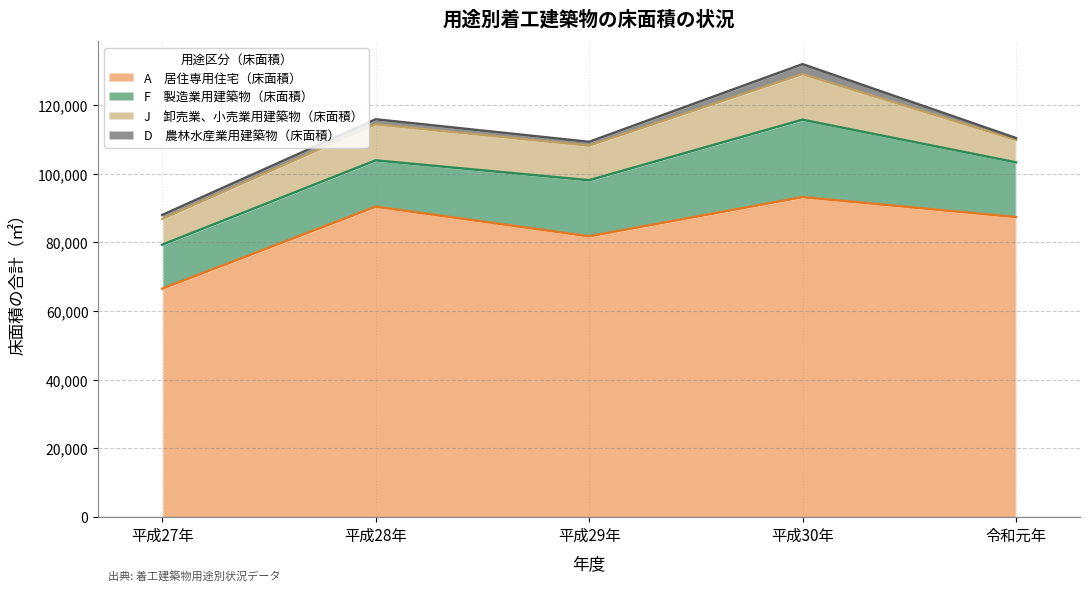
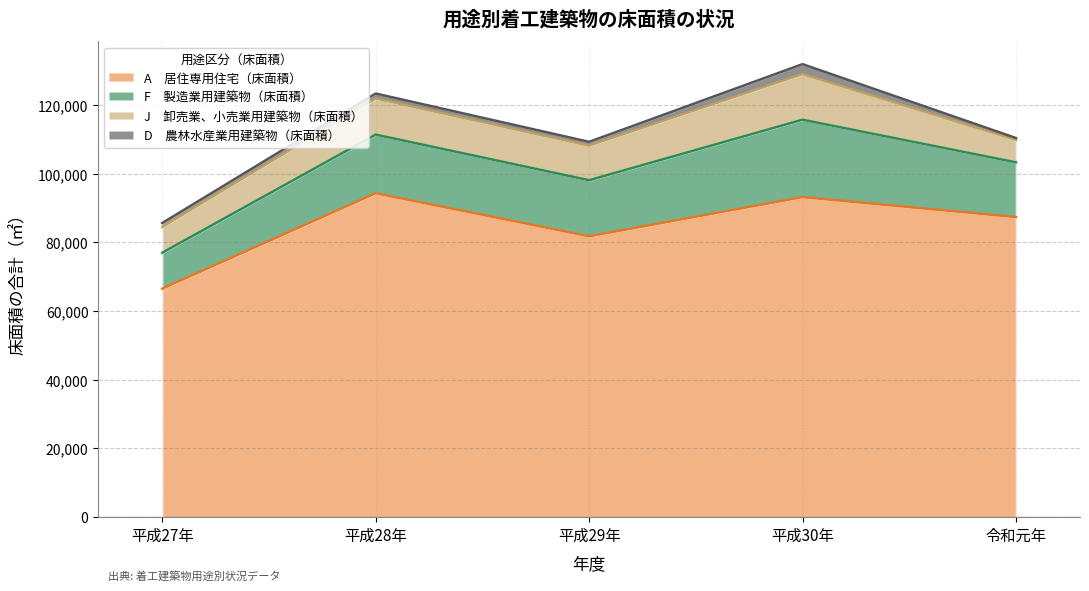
  {
    "A 居住専用住宅（床面積）": {
      "平成27年": "67,000",
-     "平成28年": "90,000",
+     "平成28年": "94,000",
      "平成29年": "82,000",
      "平成30年": "93,000",
      "令和元年": "87,000"
    },
    "F 製造業用建築物（床面積）": {
-     "平成27年": "13,000",
-     "平成28年": "13,000",
+     "平成27年": "10,000",
+     "平成28年": "17,000",
      "平成29年": "16,000",
      "平成30年": "23,000",
      "令和元年": "16,000"
    },
    "J 卸売業、小売業用建築物（床面積）": {
      "平成27年": "7,000",
      "平成28年": "11,000",
      "平成29年": "10,000",
      "平成30年": "13,000"
    },
    "D 農林水産業用建築物（床面積）": {
      "平成27年": "1,000",
      "平成28年": "1,000",
      "平成29年": "1,000",
      "平成30年": "3,000"
    }
  }
